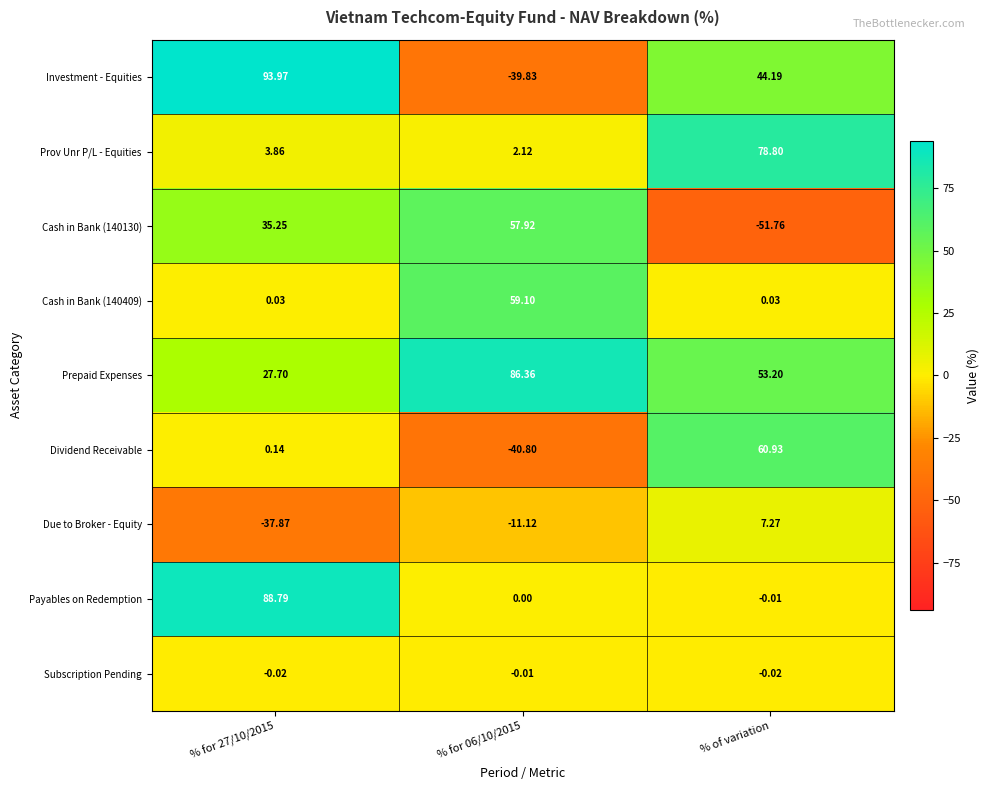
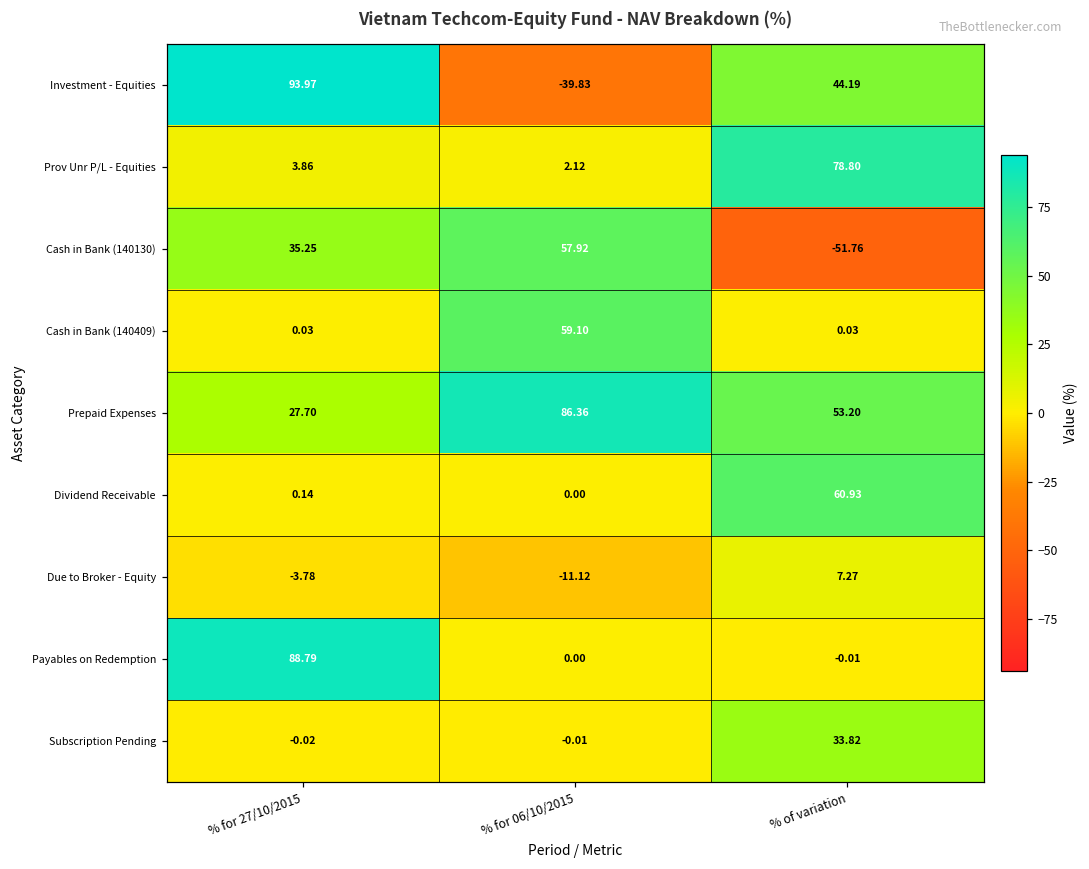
  {
    "Investment - Equities": {
      "% for 27/10/2015": 93.97,
      "% for 06/10/2015": -39.83,
      "% of variation": 44.19
    },
    "Prov Unr P/L - Equities": {
      "% for 27/10/2015": 3.86,
      "% for 06/10/2015": 2.12,
      "% of variation": 78.80
    },
    "Cash in Bank (140130)": {
      "% for 27/10/2015": 35.25,
      "% for 06/10/2015": 57.92,
      "% of variation": -51.76
    },
    "Cash in Bank (140409)": {
      "% for 27/10/2015": 0.03,
      "% for 06/10/2015": 59.10,
      "% of variation": 0.03
    },
    "Prepaid Expenses": {
      "% for 27/10/2015": 27.70,
      "% for 06/10/2015": 86.36,
      "% of variation": 53.20
    },
    "Dividend Receivable": {
      "% for 27/10/2015": 0.14,
-     "% for 06/10/2015": -40.80,
+     "% for 06/10/2015": 0.00,
      "% of variation": 60.93
    },
    "Due to Broker - Equity": {
-     "% for 27/10/2015": -37.87,
+     "% for 27/10/2015": -3.78,
      "% for 06/10/2015": -11.12,
      "% of variation": 7.27
    },
    "Payables on Redemption": {
      "% for 27/10/2015": 88.79,
      "% for 06/10/2015": 0.00,
      "% of variation": -0.01
    },
    "Subscription Pending": {
      "% for 27/10/2015": -0.02,
      "% for 06/10/2015": -0.01,
-     "% of variation": -0.02
+     "% of variation": 33.82
    }
  }
